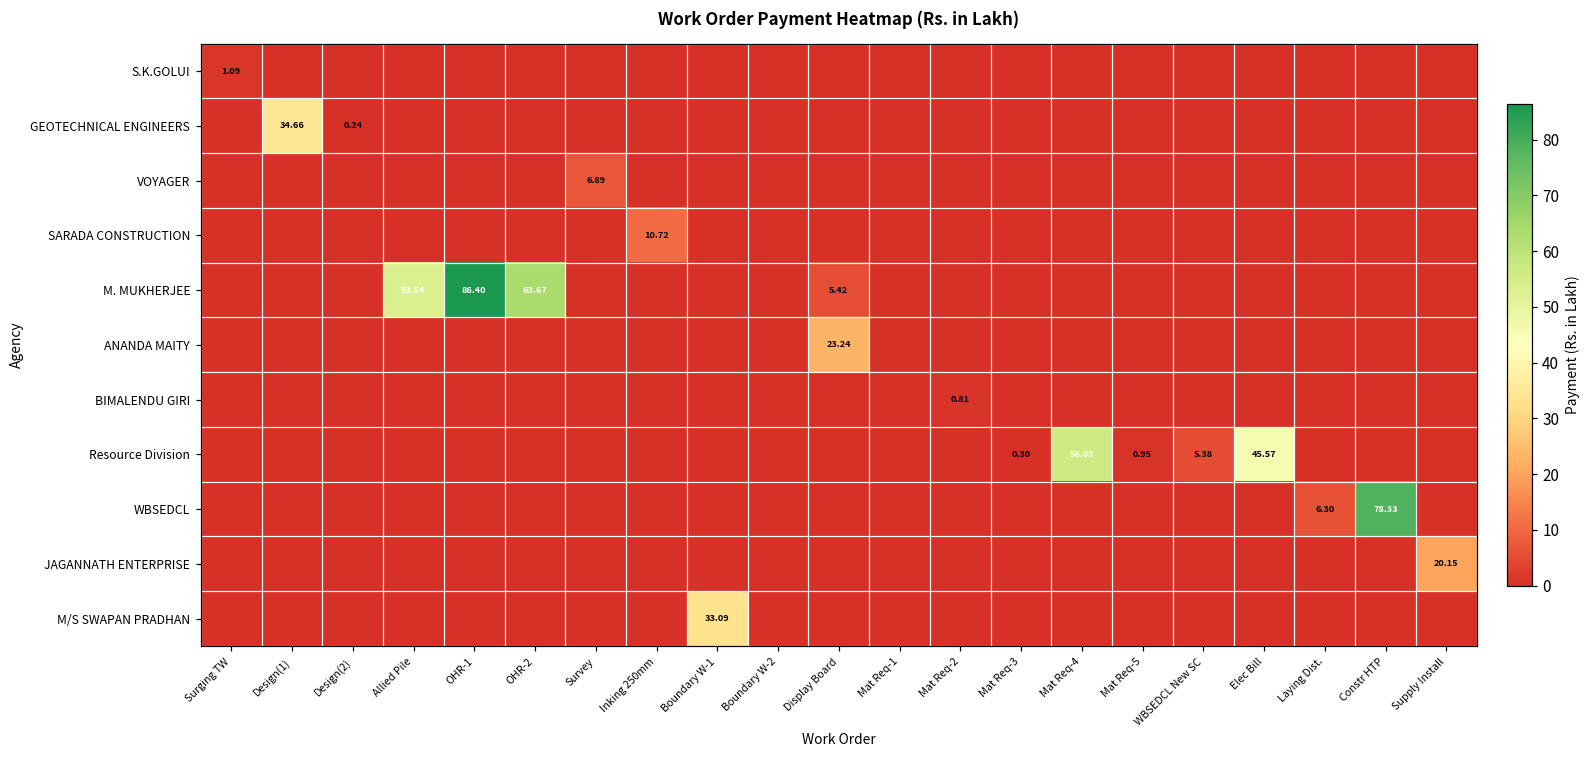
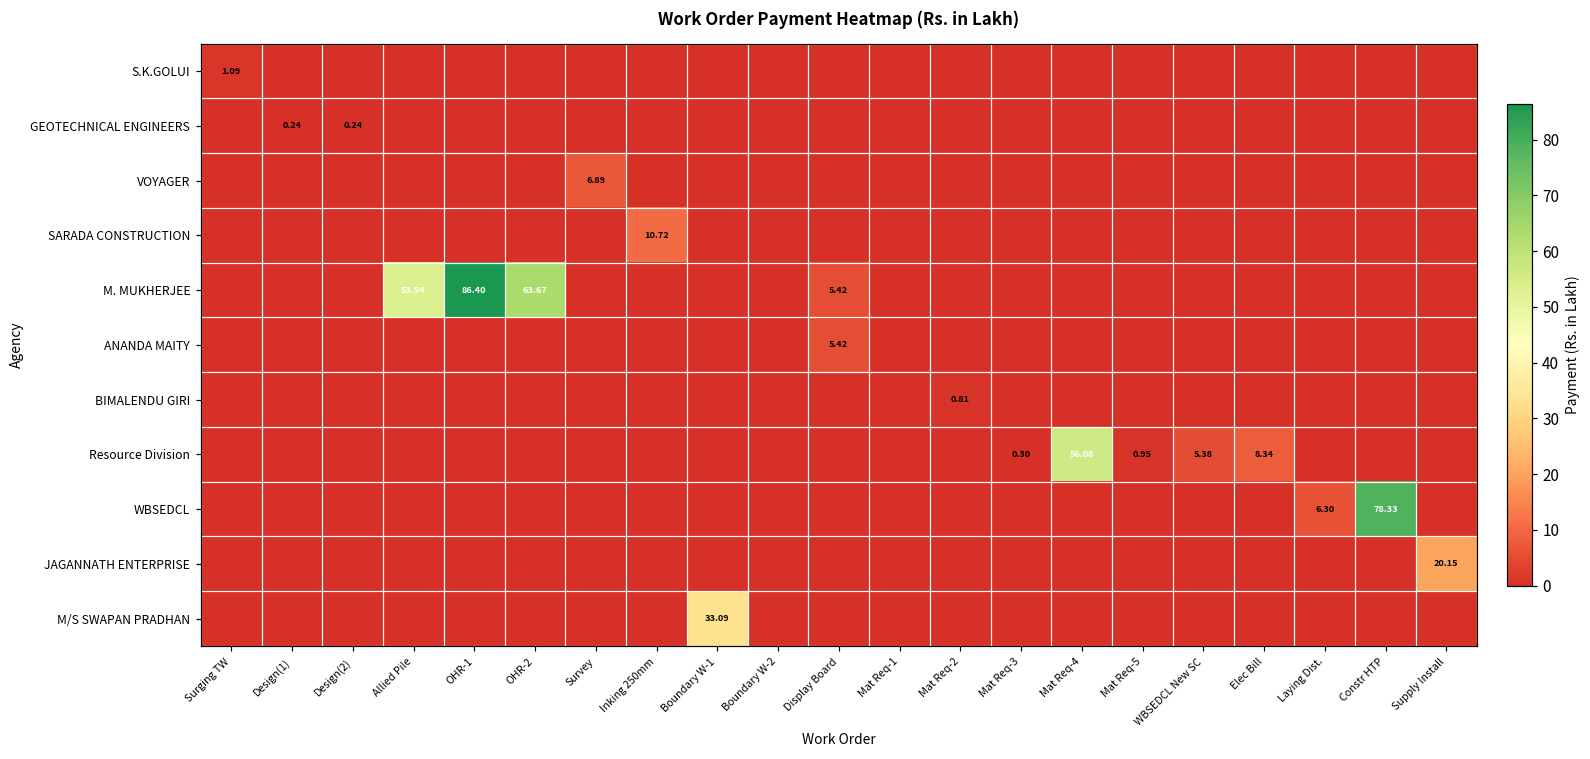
  {
    "S.K.GOLUI": {
      "Surging TW": 1.09
    },
    "GEOTECHNICAL ENGINEERS": {
-     "Design(1)": 34.66,
+     "Design(1)": 0.24,
      "Design(2)": 0.24
    },
    "VOYAGER": {
      "Survey": 6.89
    },
    "SARADA CONSTRUCTION": {
      "Inking 250mm": 10.72
    },
    "M. MUKHERJEE": {
      "Allied Pile": 53.54,
      "OHR-1": 86.40,
      "OHR-2": 63.67,
      "Display Board": 5.42
    },
    "ANANDA MAITY": {
-     "Display Board": 23.24
+     "Display Board": 5.42
    },
    "BIMALENDU GIRI": {
      "Mat Req-2": 0.81
    },
    "Resource Division": {
      "Mat Req-3": 0.30,
      "Mat Req-4": 56.08,
      "Mat Req-5": 0.95,
      "WBSEDCL New SC": 5.38,
-     "Elec Bill": 45.57
+     "Elec Bill": 8.34
    },
    "WBSEDCL": {
      "Laying Dist.": 6.30,
      "Constr HTP": 78.33
    },
    "JAGANNATH ENTERPRISE": {
      "Supply Install": 20.15
    },
    "M/S SWAPAN PRADHAN": {
      "Boundary W-1": 33.09
    }
  }
